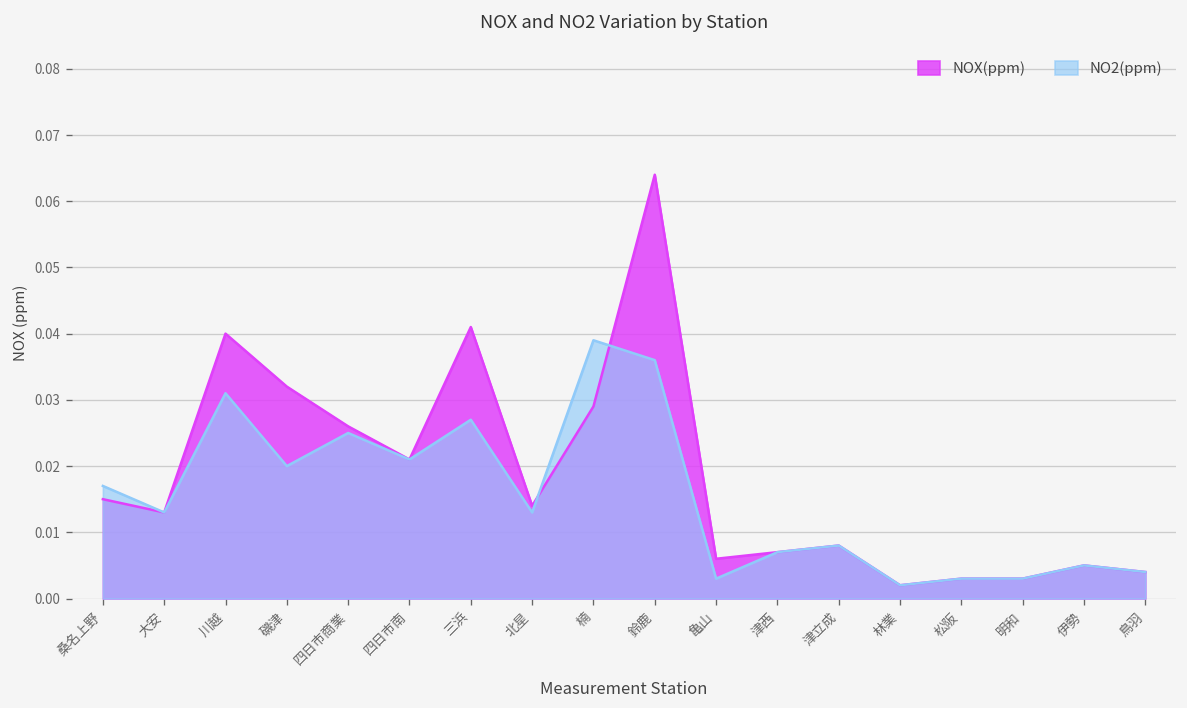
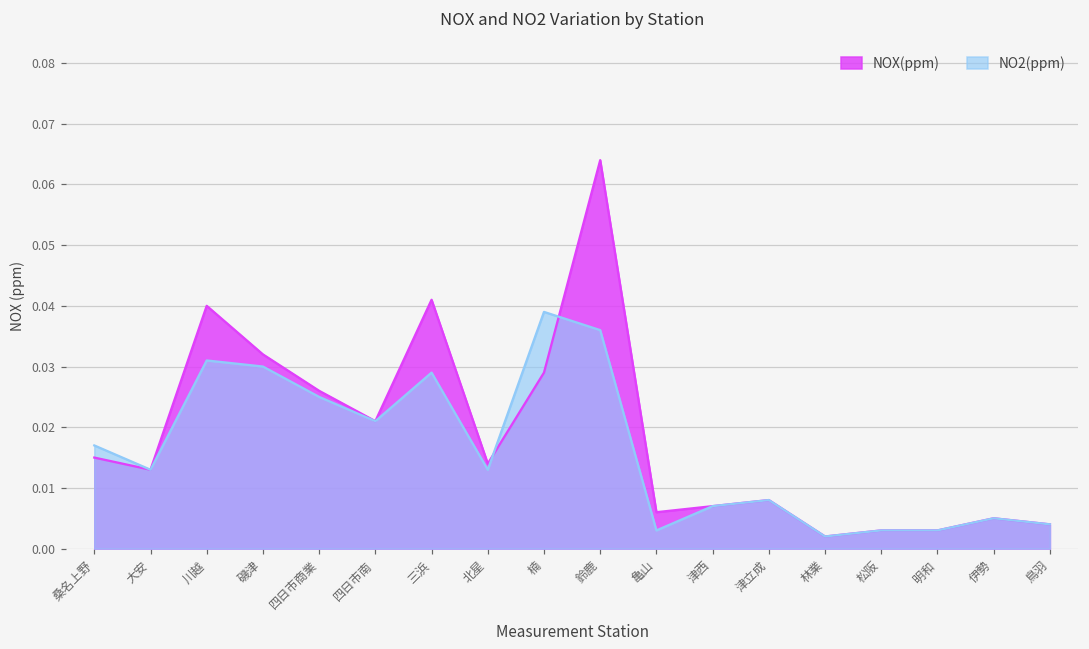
  {
    "NOX(ppm)": {
      "桑名上野": 0.015,
      "川越": 0.040,
      "磯津": 0.032,
      "四日市商業": 0.026,
      "三浜": 0.041,
      "北星": 0.014,
      "楠": 0.029,
      "鈴鹿": 0.064,
      "亀山": 0.006
    },
    "NO2(ppm)": {
      "桑名上野": 0.017,
      "川越": 0.031,
-     "磯津": 0.02,
+     "磯津": 0.03,
      "四日市商業": 0.025,
-     "三浜": 0.027,
+     "三浜": 0.029,
      "北星": 0.013,
      "楠": 0.039,
      "鈴鹿": 0.036,
      "亀山": 0.003
    }
  }
